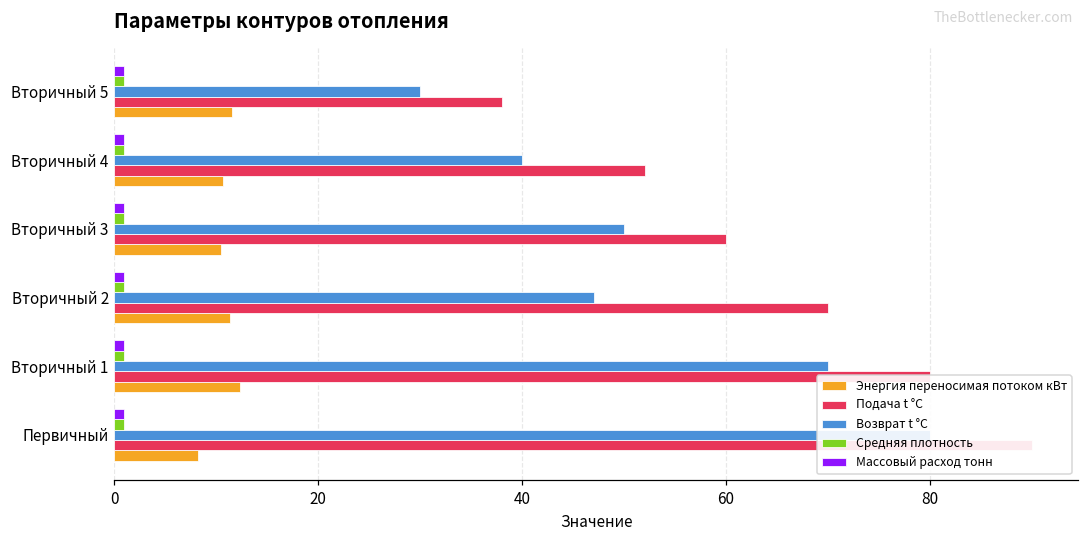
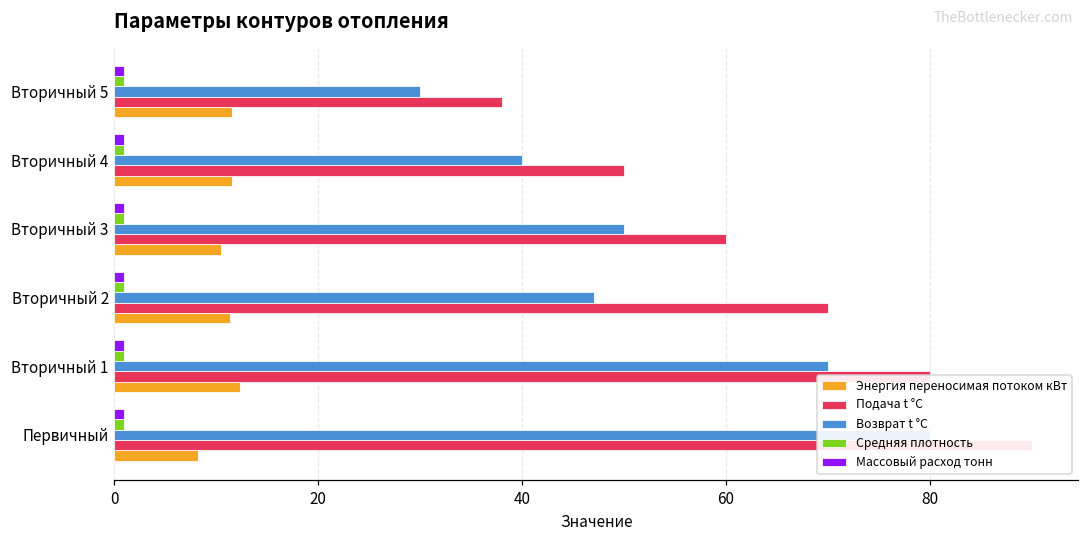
  {
    "Энергия переносимая потоком кВт": {
      "Вторичный 5": 12,
-     "Вторичный 4": 11,
+     "Вторичный 4": 12,
      "Вторичный 3": 10,
      "Вторичный 2": 11,
      "Вторичный 1": 12,
      "Первичный": 8
    },
    "Подача t °С": {
      "Вторичный 5": 38,
-     "Вторичный 4": 52,
+     "Вторичный 4": 50,
      "Вторичный 3": 60,
      "Вторичный 2": 70,
      "Вторичный 1": 80
    },
    "Возврат t °С": {
      "Вторичный 5": 30,
      "Вторичный 4": 40,
      "Вторичный 3": 50,
      "Вторичный 2": 47,
      "Вторичный 1": 70
    },
    "Средняя плотность": {
      "Вторичный 5": 1,
      "Вторичный 4": 1,
      "Вторичный 3": 1,
      "Вторичный 2": 1,
      "Вторичный 1": 1,
      "Первичный": 1
    },
    "Массовый расход тонн": {
      "Вторичный 5": 1,
      "Вторичный 4": 1,
      "Вторичный 3": 1,
      "Вторичный 2": 1,
      "Вторичный 1": 1,
      "Первичный": 1
    }
  }
